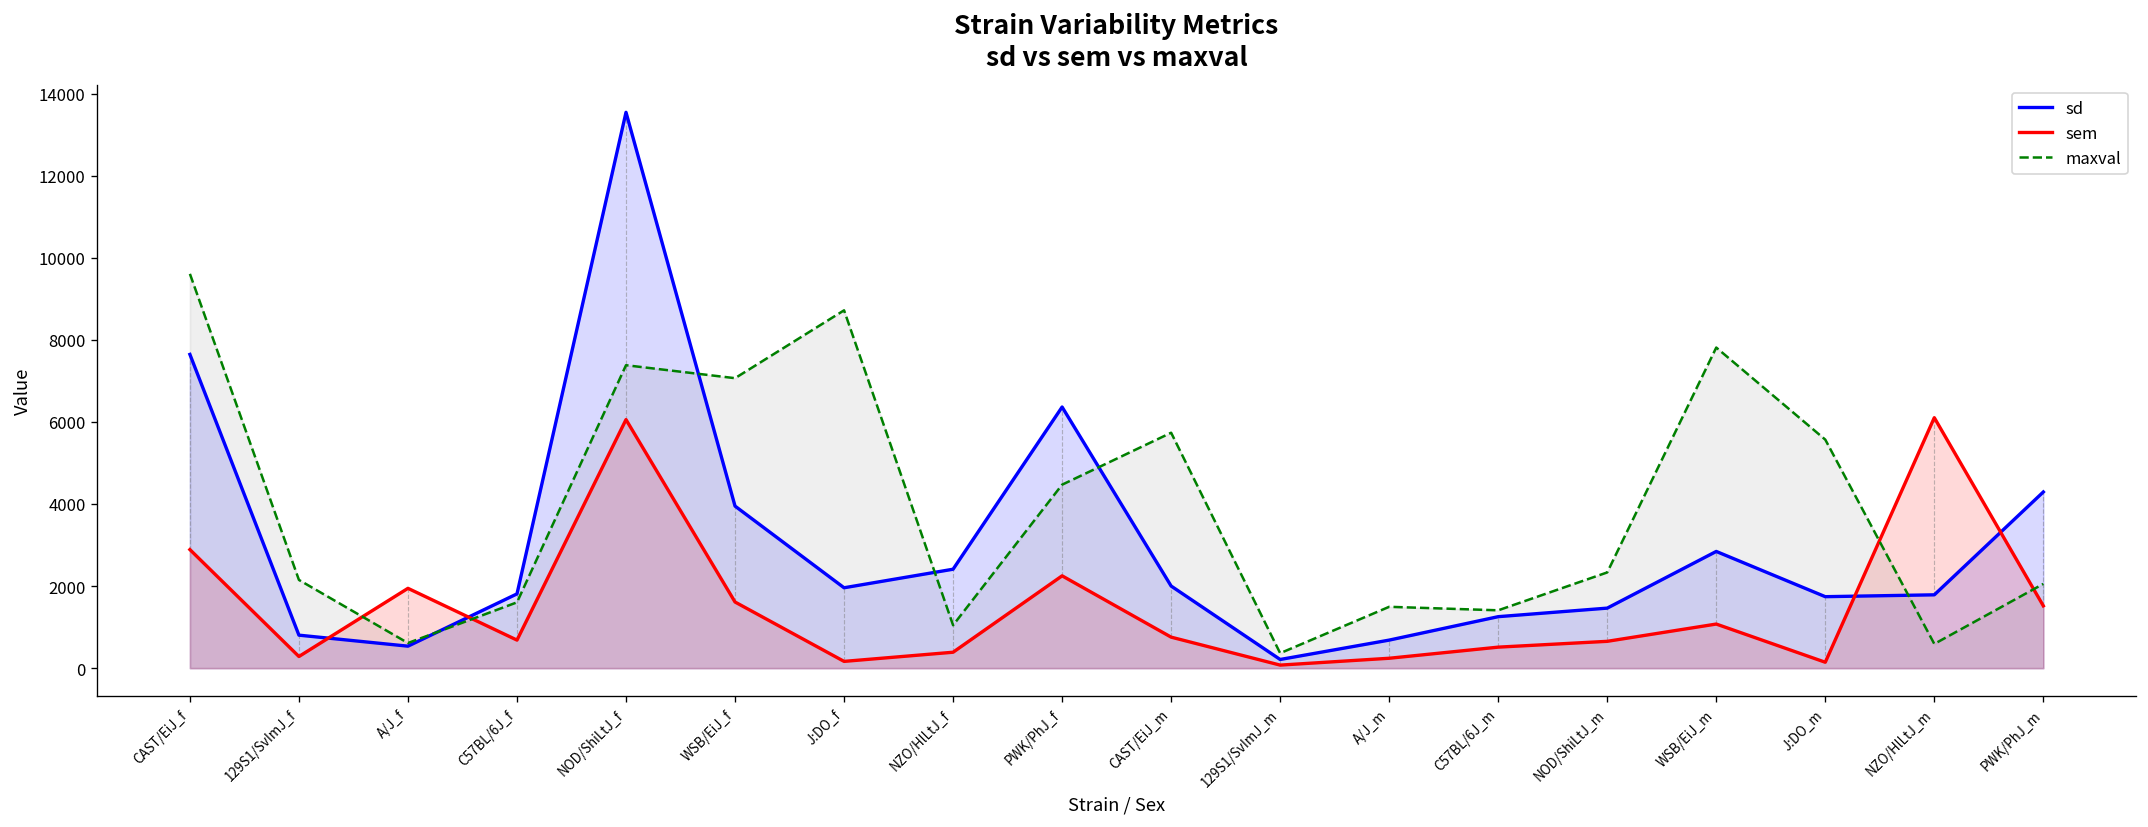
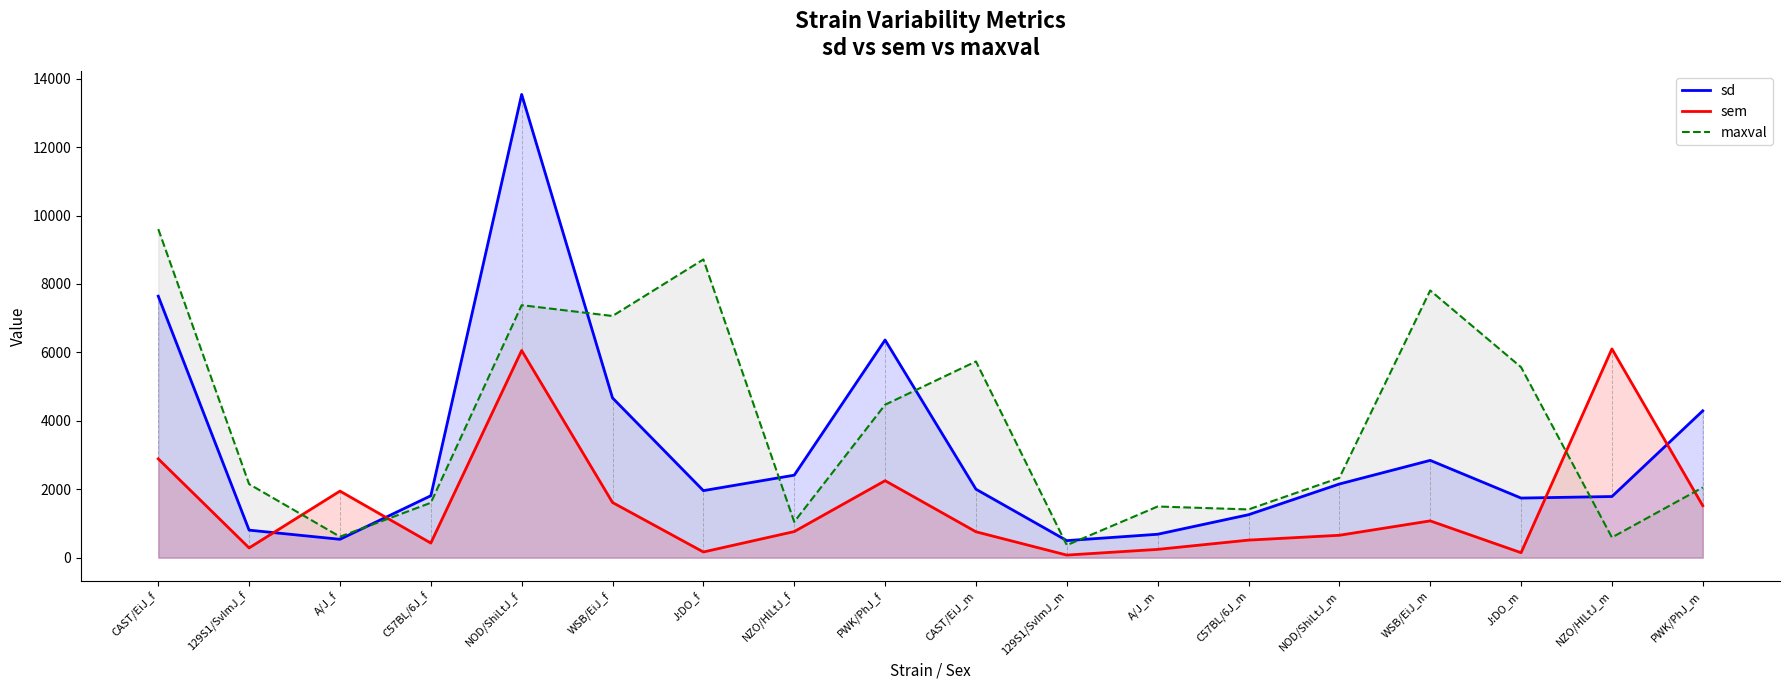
  {
    "sd": {
-     "WSB/EiJ_f": 3900,
-     "129S1/SvImJ_m": 200,
-     "NOD/ShiLtJ_m": 1500
+     "WSB/EiJ_f": 4700,
+     "129S1/SvImJ_m": 500,
+     "NOD/ShiLtJ_m": 2200
    },
    "sem": {
-     "C57BL/6J_f": 700,
-     "NZO/HlLtJ_f": 400
+     "C57BL/6J_f": 400,
+     "NZO/HlLtJ_f": 800
    },
    "maxval": {
      "CAST/EiJ_f": 9600,
      "129S1/SvImJ_f": 2200,
      "A/J_f": 600,
      "C57BL/6J_f": 1600,
      "NOD/ShiLtJ_f": 7400,
      "WSB/EiJ_f": 7100,
      "J:DO_f": 8700,
      "NZO/HlLtJ_f": 1000,
      "PWK/PhJ_f": 4500,
      "CAST/EiJ_m": 5700,
      "129S1/SvImJ_m": 400,
      "A/J_m": 1500,
      "C57BL/6J_m": 1400,
      "NOD/ShiLtJ_m": 2300,
      "WSB/EiJ_m": 7800,
      "J:DO_m": 5600,
      "NZO/HlLtJ_m": 600,
      "PWK/PhJ_m": 2100
    }
  }
